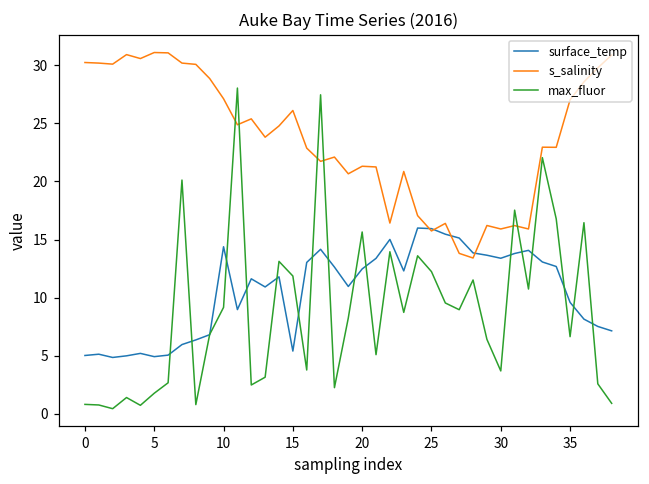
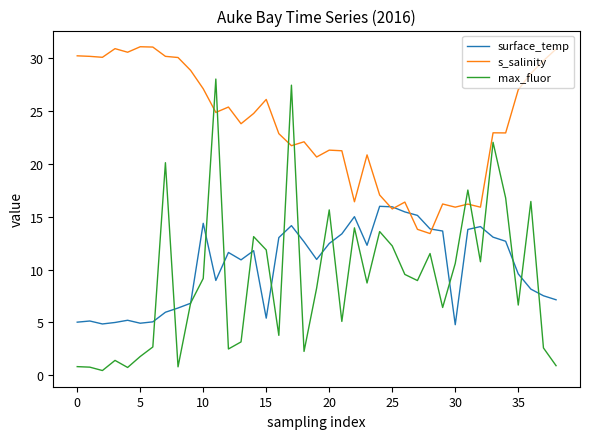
  {
    "surface_temp": {
      "0": 5.0,
      "5": 4.9,
      "10": 14.4,
      "15": 5.4,
      "20": 12.5,
-     "30": 13.4,
+     "30": 4.8,
      "35": 9.6
    },
    "s_salinity": {
      "0": 30.2,
      "5": 31.1,
      "10": 27.1,
      "15": 26.1,
      "20": 21.3,
      "30": 15.9,
      "35": 27.0
    },
    "max_fluor": {
      "0": 0.8,
      "5": 1.8,
      "10": 9.2,
      "15": 11.9,
      "20": 15.7,
      "25": 12.2,
-     "30": 3.7,
+     "30": 10.6,
      "35": 6.6
    }
  }
